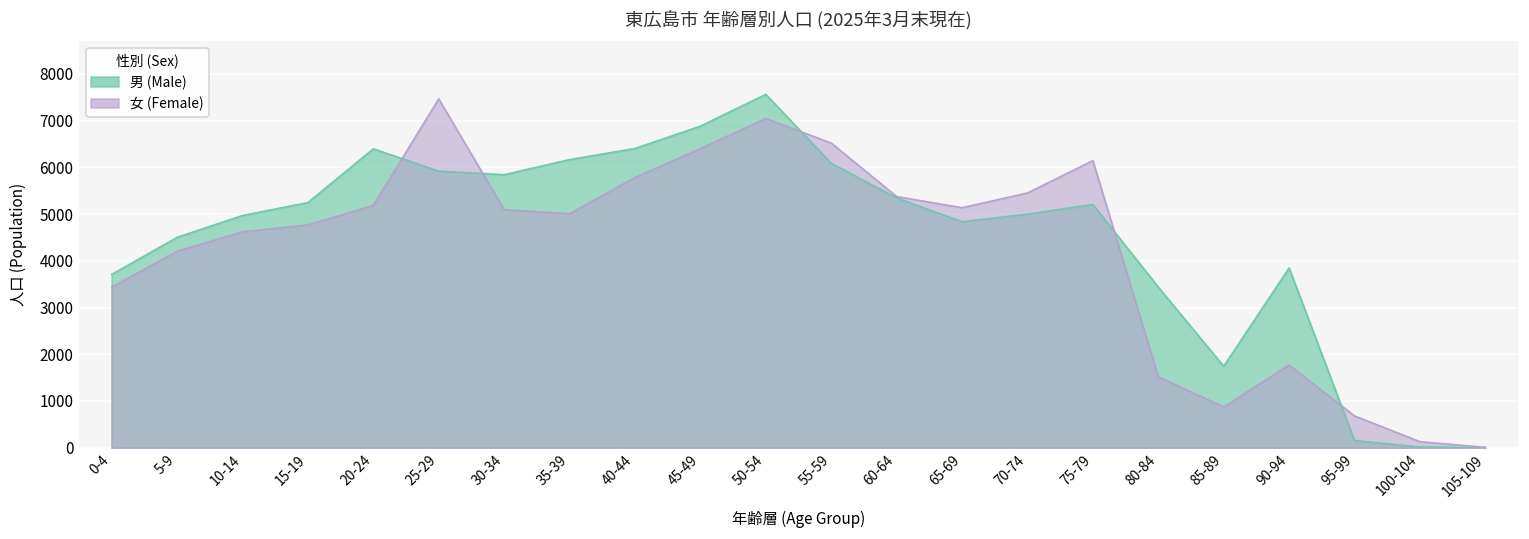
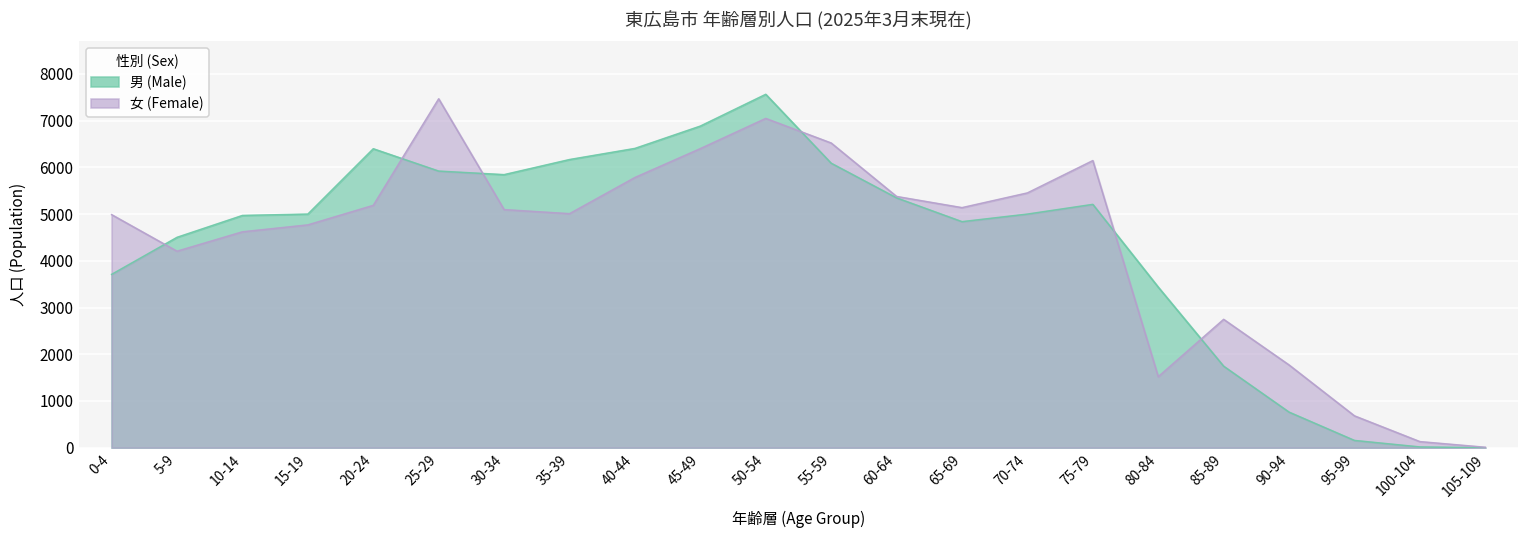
  {
    "男 (Male)": {
      "0-4": 3700,
      "5-9": 4500,
      "10-14": 5000,
-     "15-19": 5200,
+     "15-19": 5000,
      "20-24": 6400,
      "25-29": 5900,
      "30-34": 5800,
      "35-39": 6200,
      "40-44": 6400,
      "45-49": 6900,
      "50-54": 7600,
      "55-59": 6100,
      "65-69": 4800,
      "70-74": 5000,
      "75-79": 5200,
      "80-84": 3400,
      "85-89": 1700,
-     "90-94": 3800,
+     "90-94": 800,
      "95-99": 200,
      "100-104": 0
    },
    "女 (Female)": {
-     "0-4": 3400,
+     "0-4": 5000,
      "5-9": 4200,
      "10-14": 4600,
      "15-19": 4800,
      "20-24": 5200,
      "25-29": 7500,
      "30-34": 5100,
      "35-39": 5000,
      "40-44": 5800,
      "45-49": 6400,
      "50-54": 7000,
      "55-59": 6500,
      "65-69": 5100,
      "70-74": 5500,
      "75-79": 6100,
      "80-84": 1500,
-     "85-89": 900,
+     "85-89": 2700,
      "90-94": 1800,
      "95-99": 700,
      "100-104": 100
    }
  }
